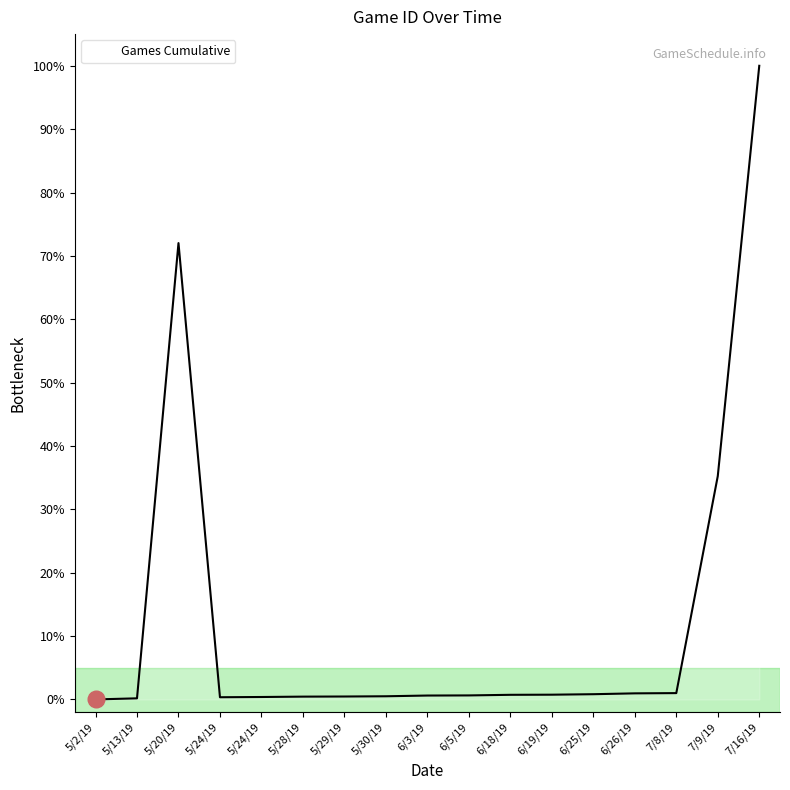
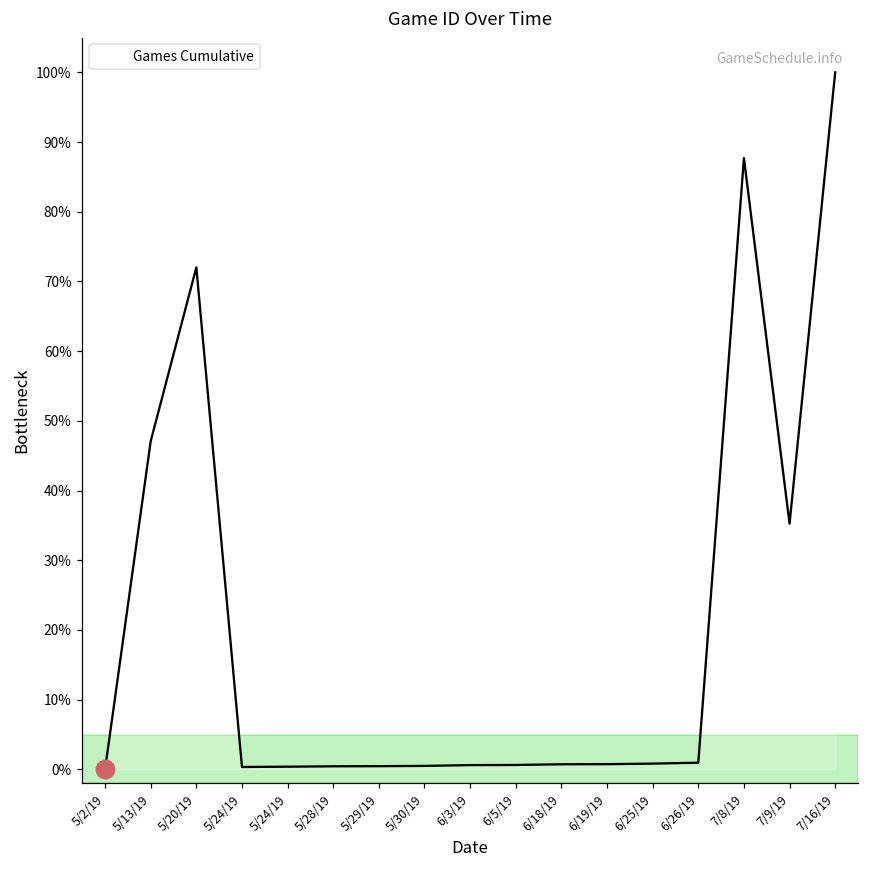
  {
    "Games Cumulative": {
-     "5/13/19": "0%",
+     "5/13/19": "47%",
      "5/20/19": "72%",
      "5/28/19": "0%",
      "5/29/19": "0%",
      "5/30/19": "0%",
      "6/3/19": "1%",
      "6/5/19": "1%",
      "6/18/19": "1%",
      "6/19/19": "1%",
      "6/25/19": "1%",
      "6/26/19": "1%",
-     "7/8/19": "1%",
+     "7/8/19": "88%",
      "7/9/19": "35%",
      "7/16/19": "100%"
    }
  }
